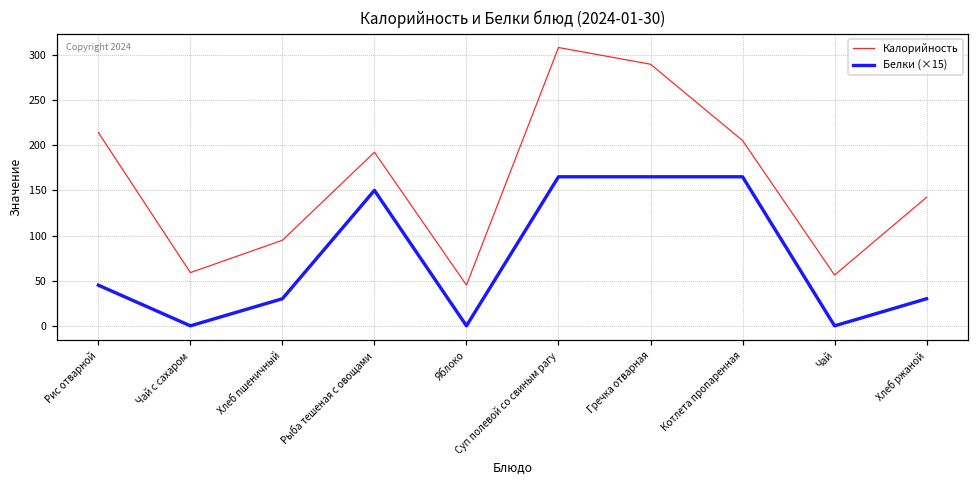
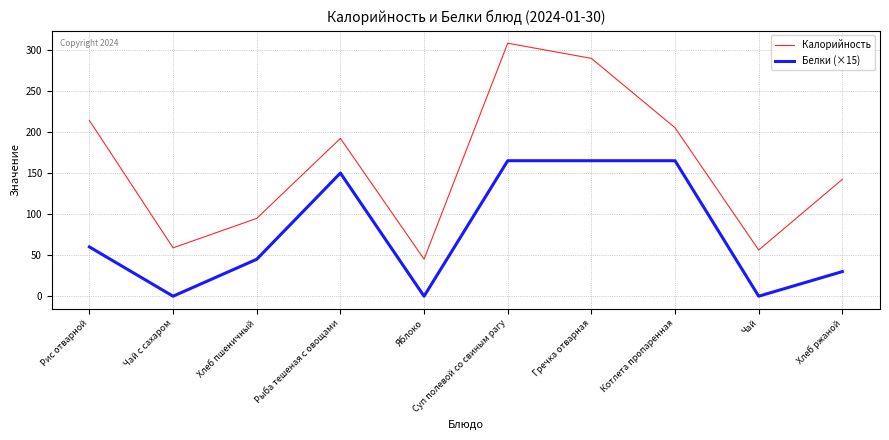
  {
    "Калорийность": {
      "Рис отварной": 210,
      "Чай с сахаром": 60,
      "Хлеб пшеничный": 90,
      "Рыба тешеная с овощами": 190,
      "Яблоко": 50,
      "Суп полевой со свиным рагу": 310,
      "Гречка отварная": 290,
      "Котлета пропаренная": 210,
      "Чай": 60,
      "Хлеб ржаной": 140
    },
    "Белки (×15)": {
-     "Рис отварной": 50,
+     "Рис отварной": 60,
      "Чай с сахаром": 0,
-     "Хлеб пшеничный": 30,
+     "Хлеб пшеничный": 50,
      "Рыба тешеная с овощами": 150,
      "Яблоко": 0,
      "Суп полевой со свиным рагу": 170,
      "Гречка отварная": 170,
      "Котлета пропаренная": 170,
      "Чай": 0,
      "Хлеб ржаной": 30
    }
  }
